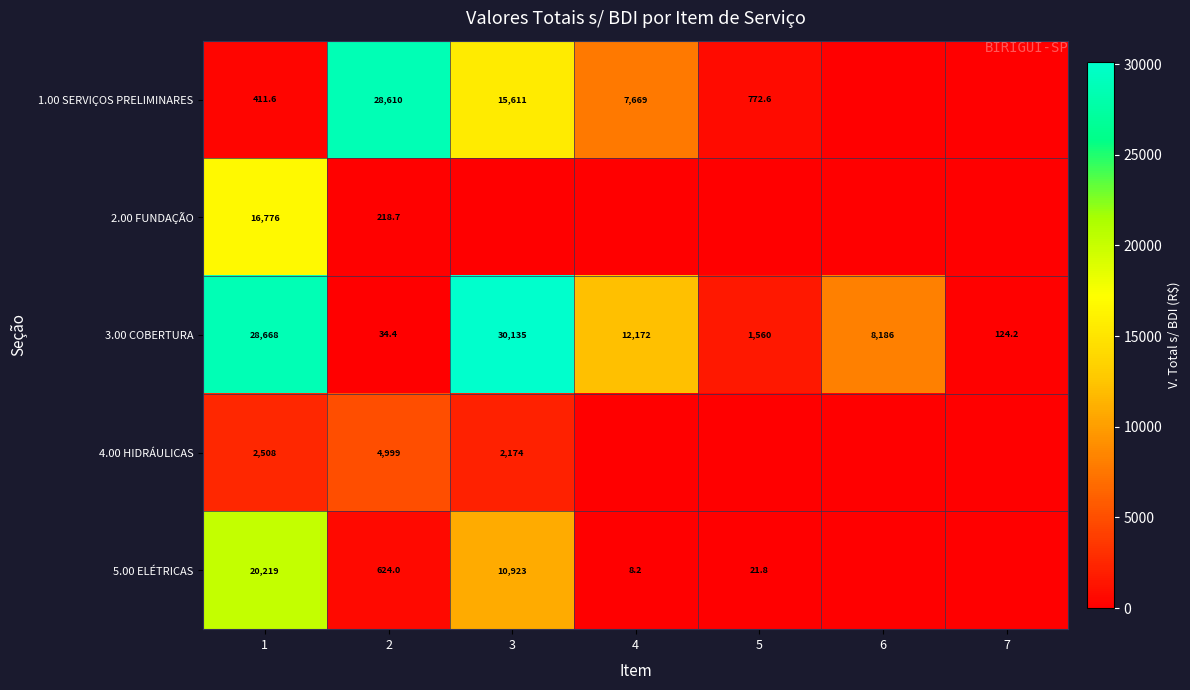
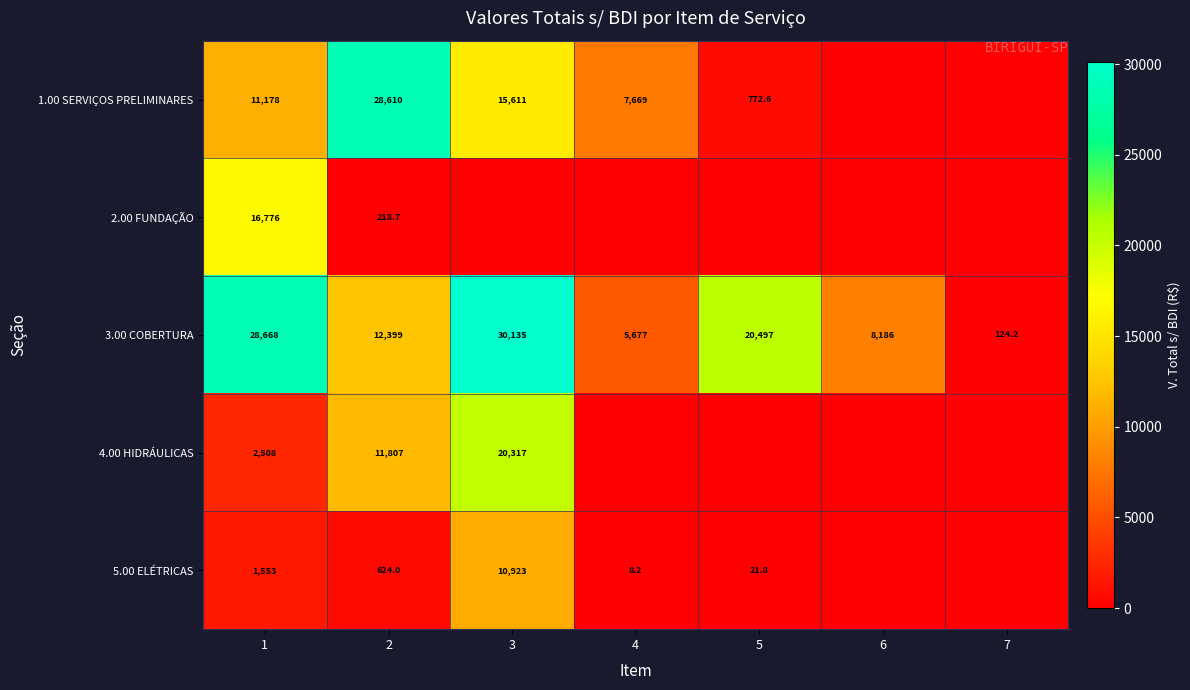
  {
    "1.00 SERVIÇOS PRELIMINARES": {
-     "1": "411.6",
+     "1": "11,178",
      "2": "28,610",
      "3": "15,611",
      "4": "7,669",
      "5": "772.6"
    },
    "2.00 FUNDAÇÃO": {
      "1": "16,776",
      "2": "218.7"
    },
    "3.00 COBERTURA": {
      "1": "28,668",
-     "2": "34.4",
+     "2": "12,399",
      "3": "30,135",
-     "4": "12,172",
-     "5": "1,560",
+     "4": "5,677",
+     "5": "20,497",
      "6": "8,186",
      "7": "124.2"
    },
    "4.00 HIDRÁULICAS": {
      "1": "2,508",
-     "2": "4,999",
-     "3": "2,174"
+     "2": "11,807",
+     "3": "20,317"
    },
    "5.00 ELÉTRICAS": {
-     "1": "20,219",
+     "1": "1,553",
      "2": "624.0",
      "3": "10,923",
      "4": "8.2",
      "5": "21.8"
    }
  }
